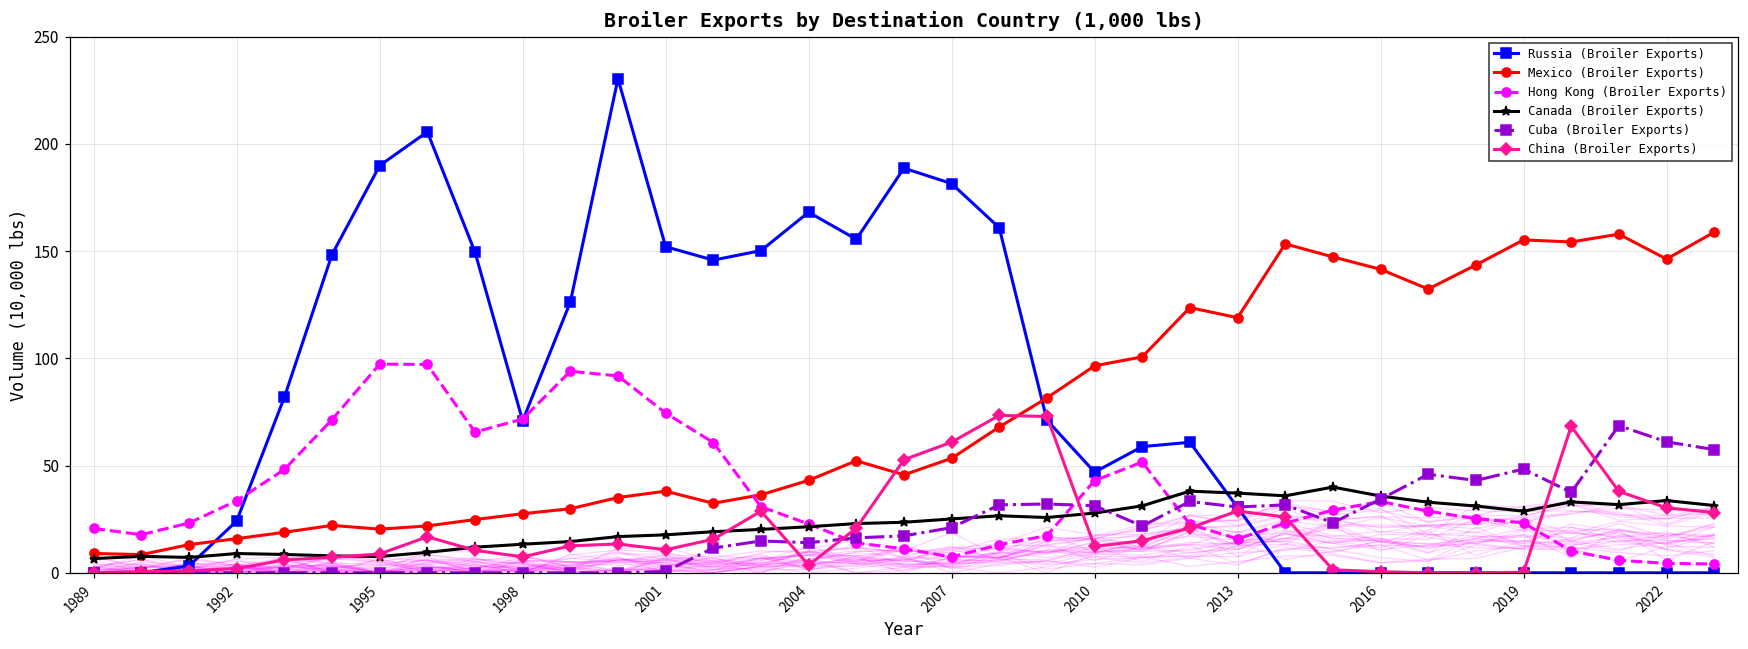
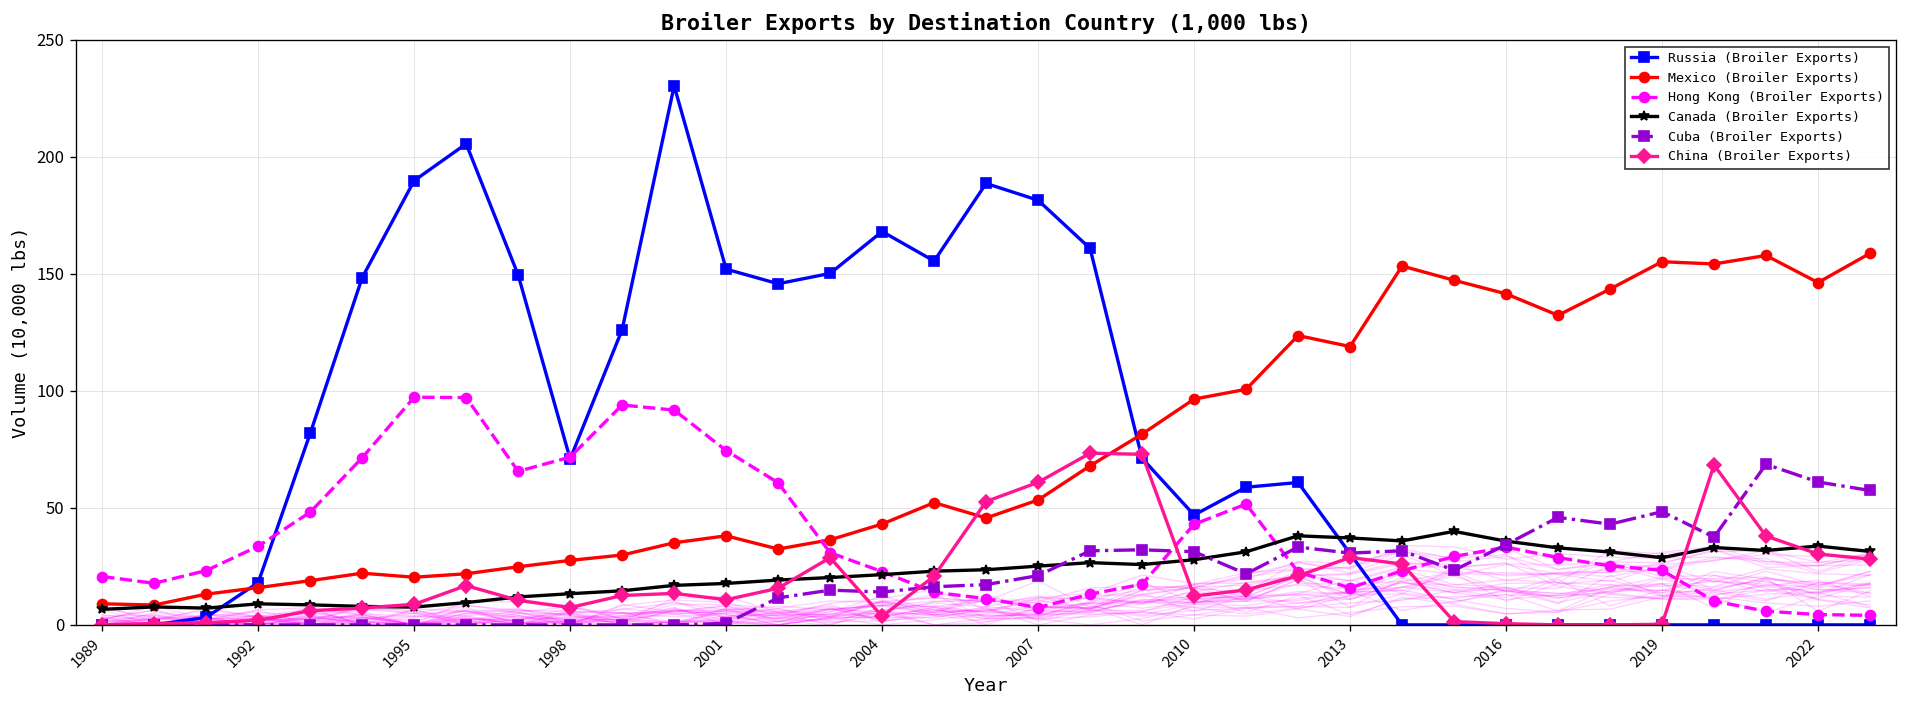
  {
    "Russia (Broiler Exports)": {
-     "1992": 24,
+     "1992": 18,
      "1995": 190,
      "2001": 152,
      "2004": 168,
      "2007": 181,
      "2010": 47,
      "2022": 0
    },
    "Mexico (Broiler Exports)": {
      "1992": 16,
      "1995": 20,
      "1998": 28,
      "2001": 38,
      "2004": 43,
      "2007": 53,
      "2010": 97,
      "2013": 119,
      "2016": 142,
      "2019": 155,
      "2022": 146
    },
    "Canada (Broiler Exports)": {
      "1992": 9,
      "1998": 13,
      "2001": 18,
      "2004": 21,
      "2007": 25,
      "2010": 28,
      "2013": 37,
      "2016": 36,
      "2022": 34
    },
    "Cuba (Broiler Exports)": {
      "2004": 14,
      "2007": 21,
      "2010": 31,
      "2019": 48,
      "2022": 61
    },
    "China (Broiler Exports)": {
      "2007": 61,
      "2013": 29
    }
  }
